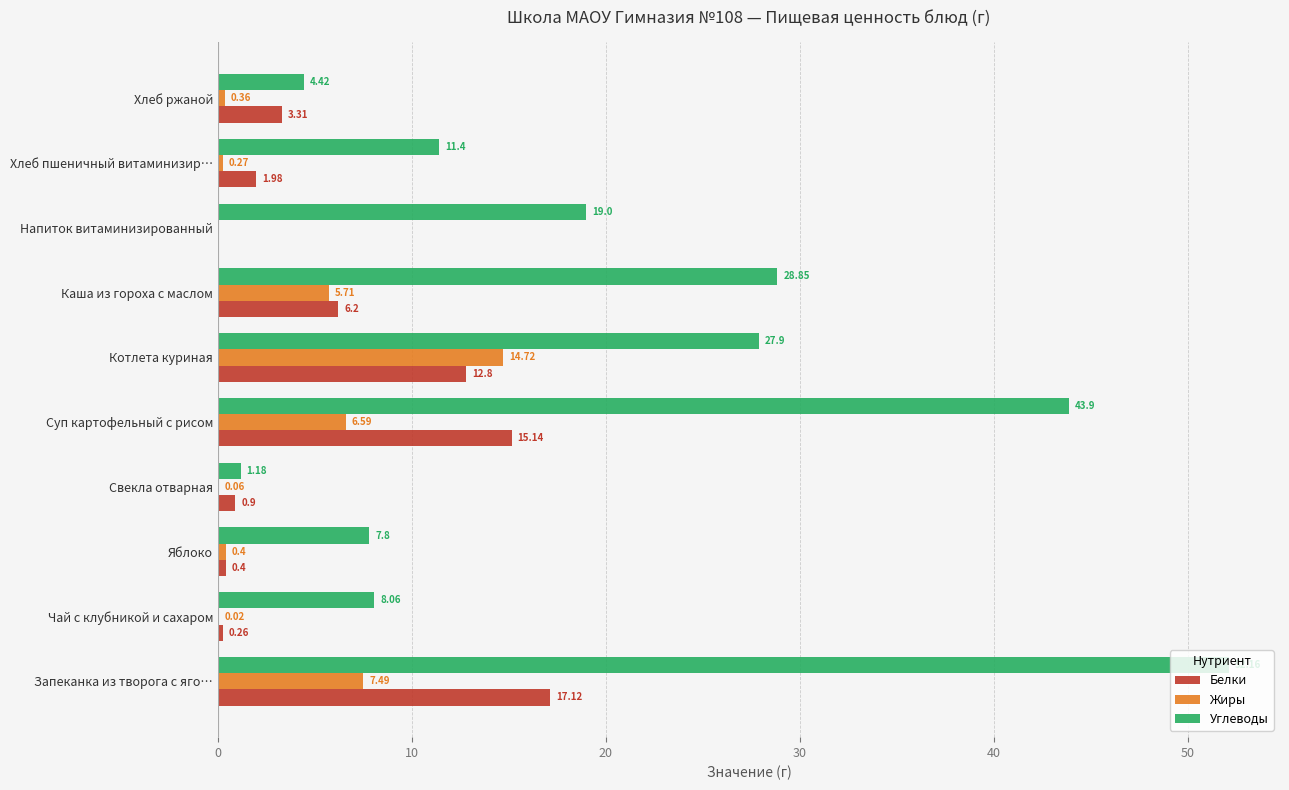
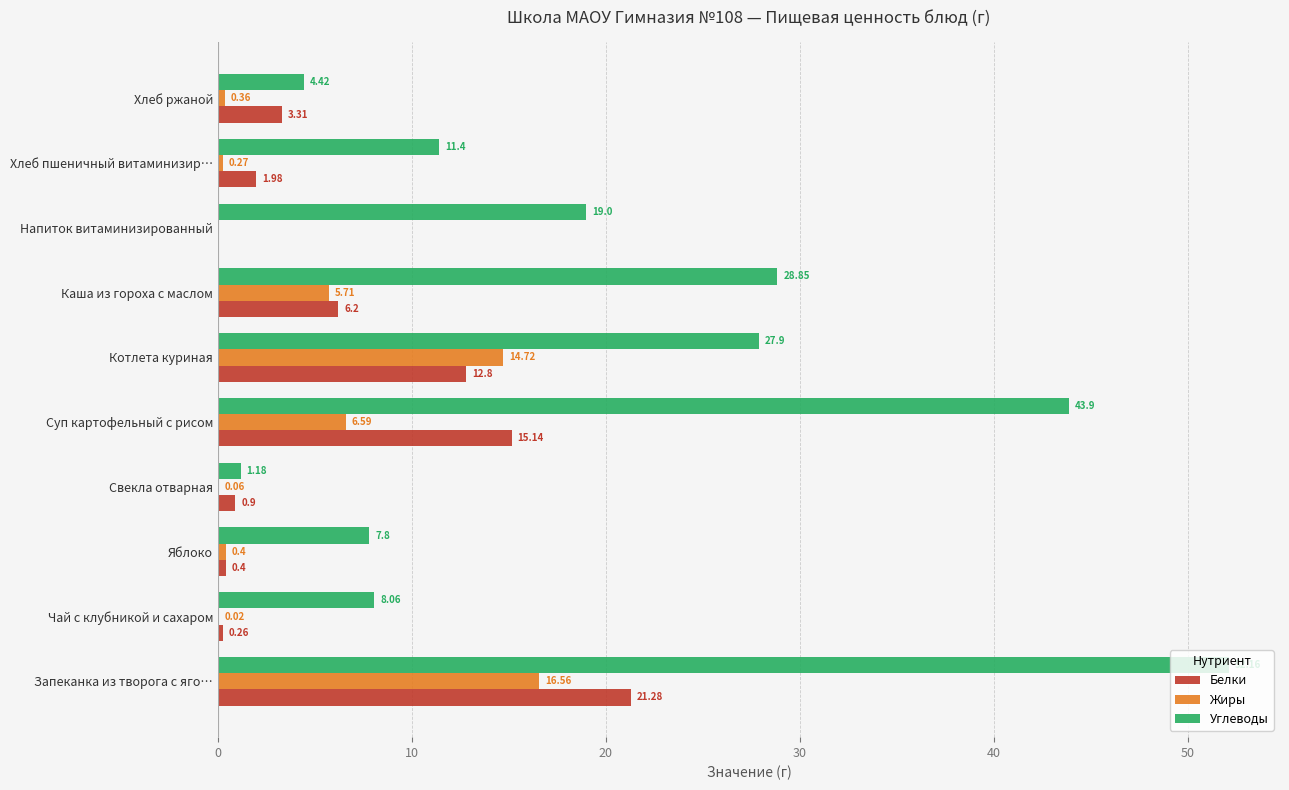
  {
    "Белки": {
      "Хлеб ржаной": 3.31,
      "Хлеб пшеничный витаминизир…": 1.98,
      "Каша из гороха с маслом": 6.2,
      "Котлета куриная": 12.8,
      "Суп картофельный с рисом": 15.14,
      "Свекла отварная": 0.9,
      "Яблоко": 0.4,
      "Чай с клубникой и сахаром": 0.26,
-     "Запеканка из творога с яго…": 17.12
+     "Запеканка из творога с яго…": 21.28
    },
    "Жиры": {
      "Хлеб ржаной": 0.36,
      "Хлеб пшеничный витаминизир…": 0.27,
      "Каша из гороха с маслом": 5.71,
      "Котлета куриная": 14.72,
      "Суп картофельный с рисом": 6.59,
      "Свекла отварная": 0.06,
      "Яблоко": 0.4,
      "Чай с клубникой и сахаром": 0.02,
-     "Запеканка из творога с яго…": 7.49
+     "Запеканка из творога с яго…": 16.56
    },
    "Углеводы": {
      "Хлеб ржаной": 4.42,
      "Хлеб пшеничный витаминизир…": 11.4,
      "Напиток витаминизированный": 19.0,
      "Каша из гороха с маслом": 28.85,
      "Котлета куриная": 27.9,
      "Суп картофельный с рисом": 43.9,
      "Свекла отварная": 1.18,
      "Яблоко": 7.8,
      "Чай с клубникой и сахаром": 8.06
    }
  }
